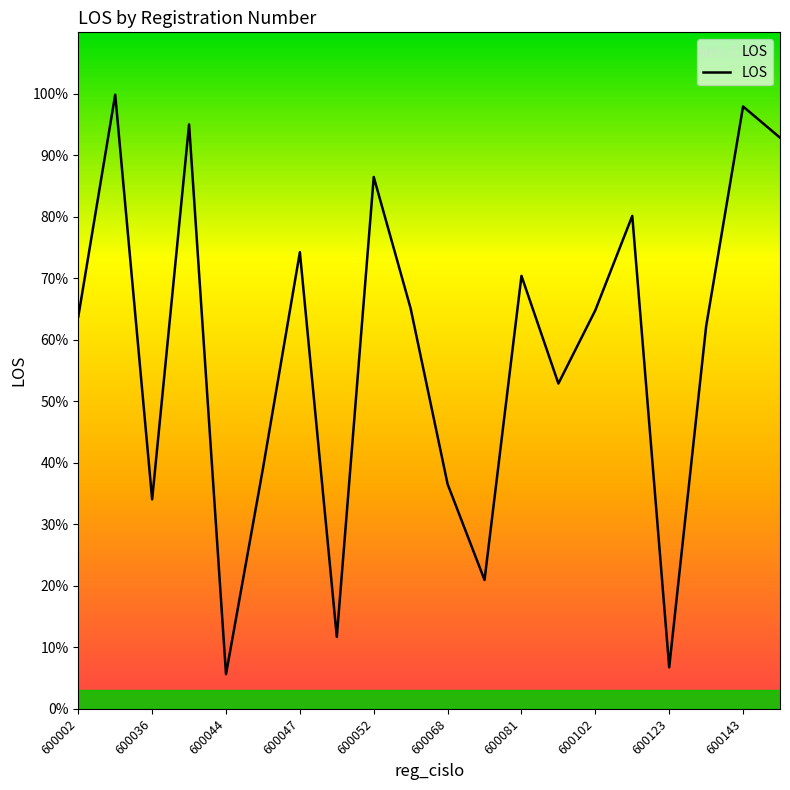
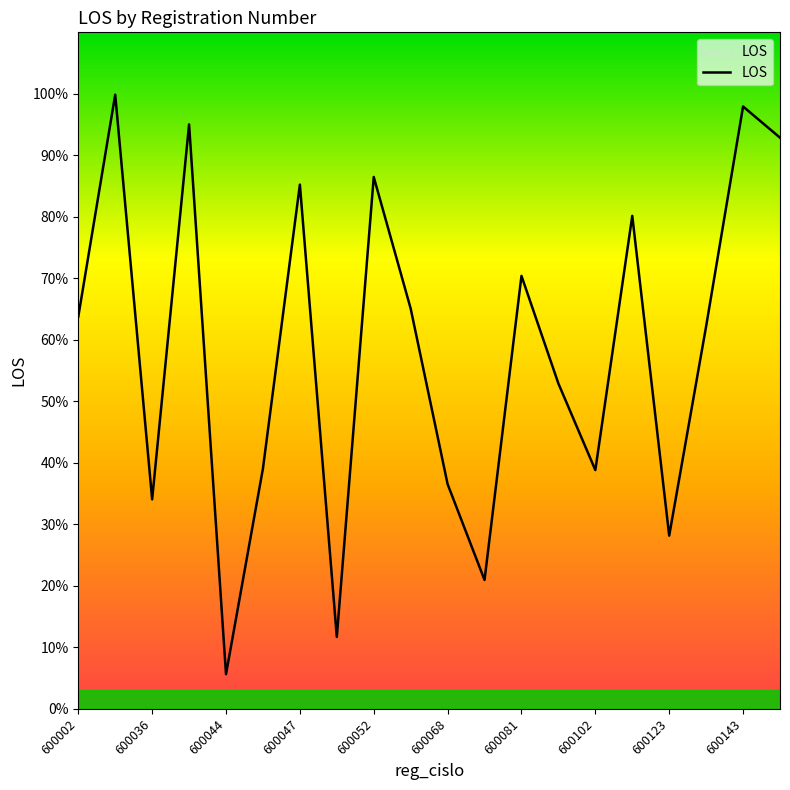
  {
    "600002": "64%",
    "600036": "34%",
    "600044": "6%",
-   "600047": "74%",
+   "600047": "85%",
    "600052": "86%",
    "600068": "37%",
    "600081": "70%",
-   "600102": "65%",
-   "600123": "7%",
+   "600102": "39%",
+   "600123": "28%",
    "600143": "98%"
  }
